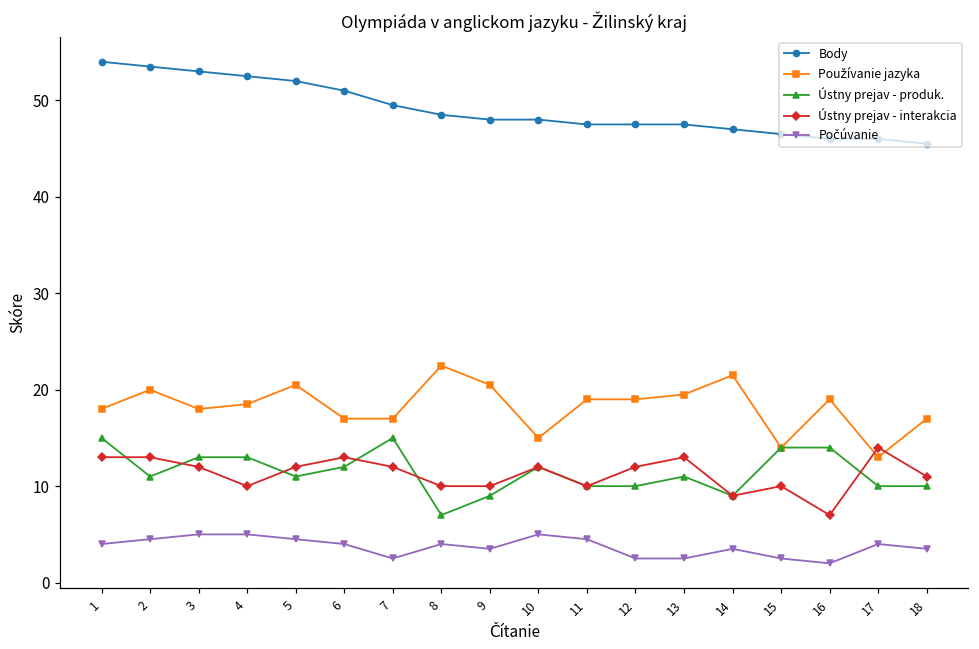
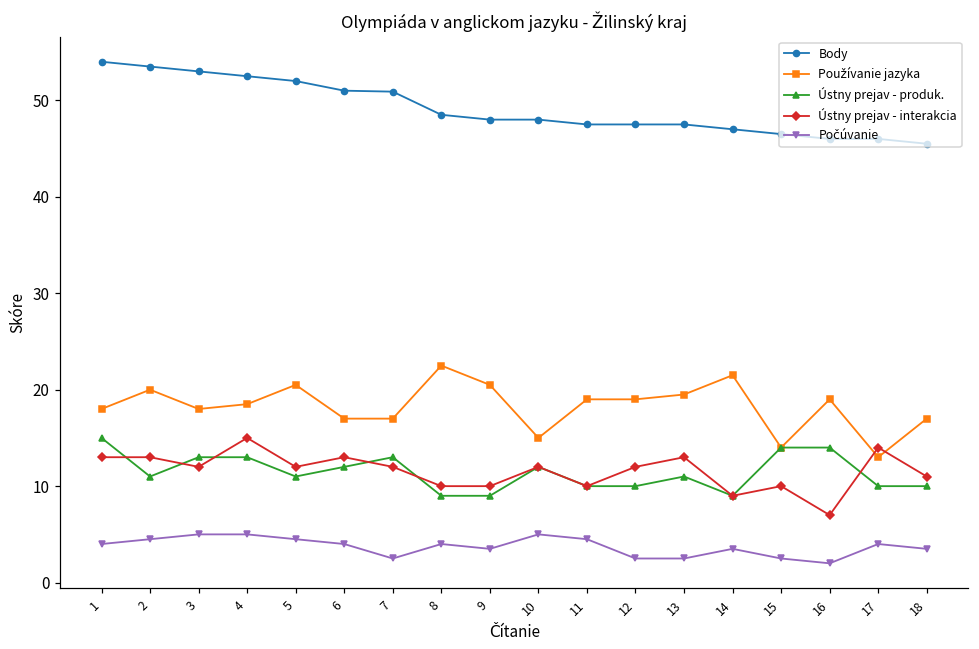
  {
    "Body": {
      "1": 54,
      "2": 54,
      "3": 53,
      "4": 53,
      "5": 52,
      "6": 51,
-     "7": 50,
+     "7": 51,
      "8": 49,
      "9": 48,
      "10": 48,
      "11": 48,
      "12": 48,
      "13": 48,
      "14": 47,
      "18": 46
    },
    "Používanie jazyka": {
      "1": 18,
      "2": 20,
      "3": 18,
      "4": 19,
      "5": 21,
      "6": 17,
      "7": 17,
      "8": 23,
      "9": 21,
      "10": 15,
      "11": 19,
      "12": 19,
      "13": 20,
      "14": 22,
      "16": 19,
      "17": 13,
      "18": 17
    },
    "Ústny prejav - produk.": {
      "1": 15,
      "2": 11,
      "3": 13,
      "4": 13,
      "5": 11,
      "6": 12,
-     "7": 15,
-     "8": 7,
+     "7": 13,
+     "8": 9,
      "9": 9,
      "12": 10,
      "13": 11,
      "16": 14,
      "17": 10,
      "18": 10
    },
    "Ústny prejav - interakcia": {
      "1": 13,
      "2": 13,
      "3": 12,
-     "4": 10,
+     "4": 15,
      "5": 12,
      "6": 13,
      "7": 12,
      "8": 10,
      "9": 10,
      "12": 12,
      "13": 13,
      "15": 10,
      "16": 7,
      "17": 14,
      "18": 11
    },
    "Počúvanie": {
      "1": 4,
      "2": 5,
      "3": 5,
      "4": 5,
      "5": 5,
      "6": 4,
      "7": 3,
      "8": 4,
      "9": 4,
      "10": 5,
      "11": 5,
      "12": 3,
      "13": 3,
      "14": 4,
      "15": 3,
      "16": 2,
      "17": 4,
      "18": 4
    }
  }
